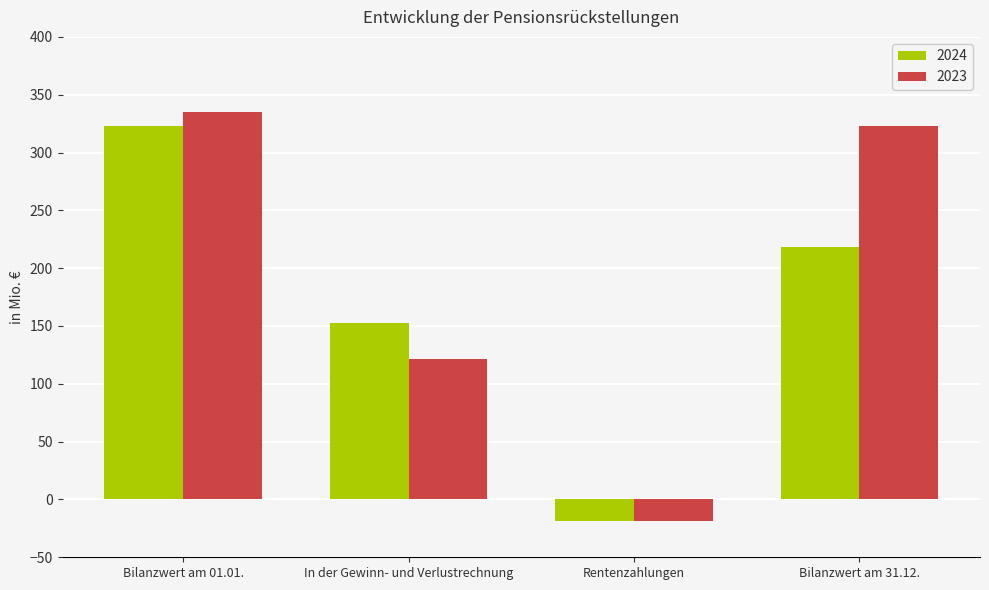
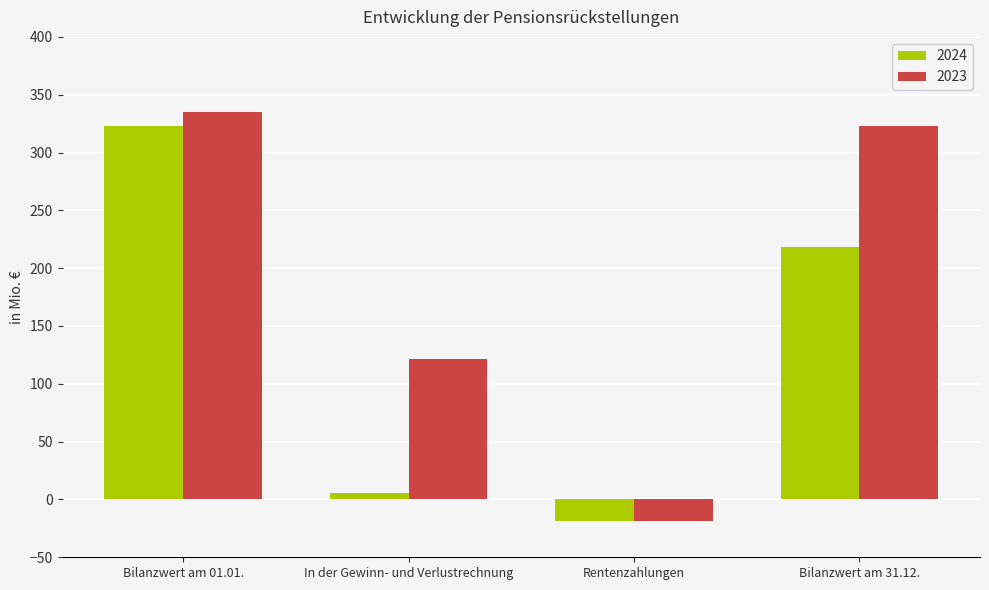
  {
    "2024": {
      "Bilanzwert am 01.01.": 323,
-     "In der Gewinn- und Verlustrechnung": 153,
+     "In der Gewinn- und Verlustrechnung": 6,
      "Rentenzahlungen": -19,
      "Bilanzwert am 31.12.": 218
    },
    "2023": {
      "Bilanzwert am 01.01.": 335,
      "In der Gewinn- und Verlustrechnung": 121,
      "Rentenzahlungen": -19,
      "Bilanzwert am 31.12.": 323
    }
  }
